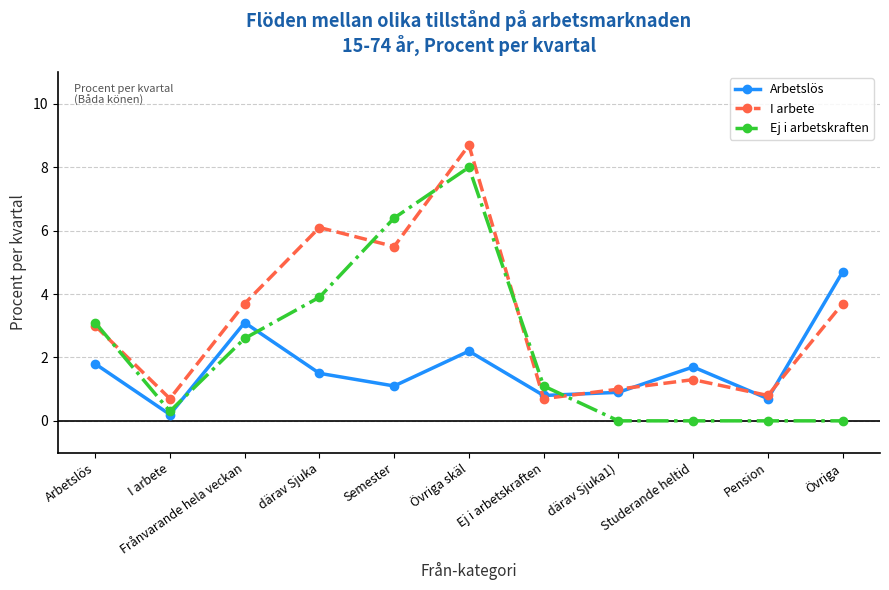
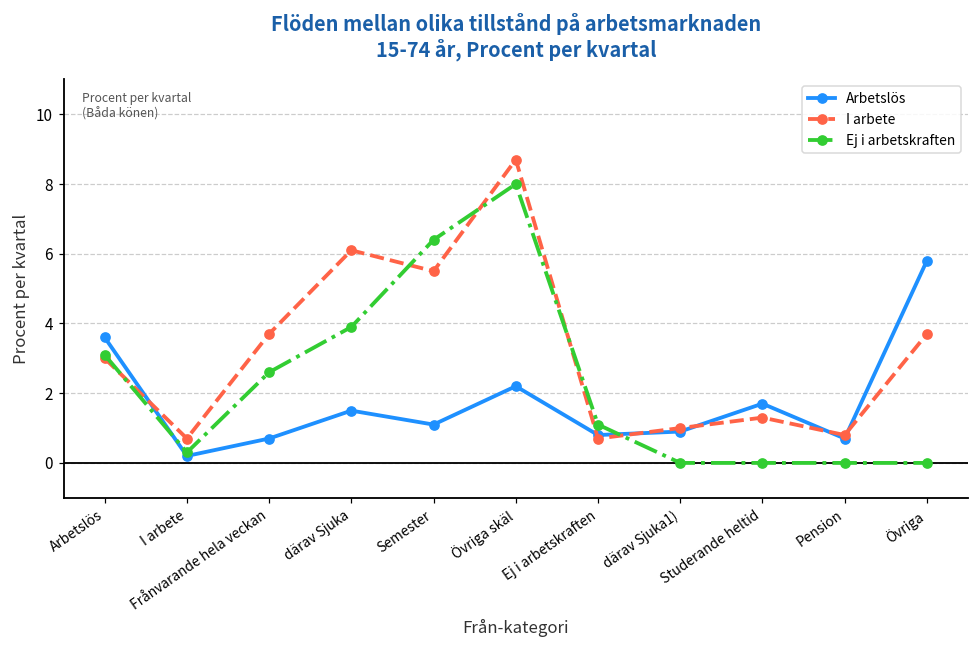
  {
    "Arbetslös": {
-     "Arbetslös": 1.8,
+     "Arbetslös": 3.6,
      "I arbete": 0.2,
-     "Frånvarande hela veckan": 3.1,
+     "Frånvarande hela veckan": 0.7,
      "därav Sjuka": 1.5,
      "Semester": 1.1,
      "Övriga skäl": 2.2,
      "Ej i arbetskraften": 0.8,
      "därav Sjuka1)": 0.9,
      "Studerande heltid": 1.7,
      "Pension": 0.7,
-     "Övriga": 4.7
+     "Övriga": 5.8
    },
    "I arbete": {
      "Arbetslös": 3.0,
      "I arbete": 0.7,
      "Frånvarande hela veckan": 3.7,
      "därav Sjuka": 6.1,
      "Semester": 5.5,
      "Övriga skäl": 8.7,
      "Ej i arbetskraften": 0.7,
      "därav Sjuka1)": 1.0,
      "Studerande heltid": 1.3,
      "Pension": 0.8,
      "Övriga": 3.7
    },
    "Ej i arbetskraften": {
      "Arbetslös": 3.1,
      "I arbete": 0.3,
      "Frånvarande hela veckan": 2.6,
      "därav Sjuka": 3.9,
      "Semester": 6.4,
      "Övriga skäl": 8.0,
      "Ej i arbetskraften": 1.1,
      "därav Sjuka1)": 0.0,
      "Studerande heltid": 0.0,
      "Pension": 0.0,
      "Övriga": 0.0
    }
  }
